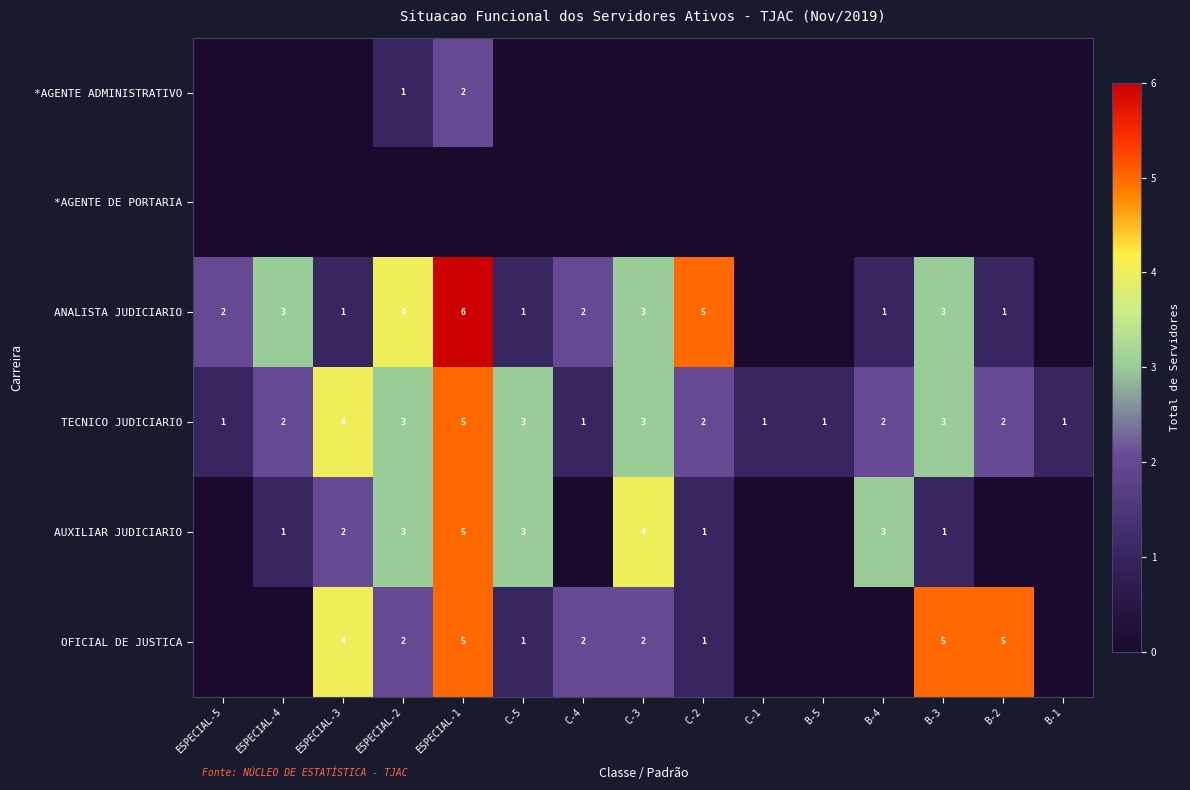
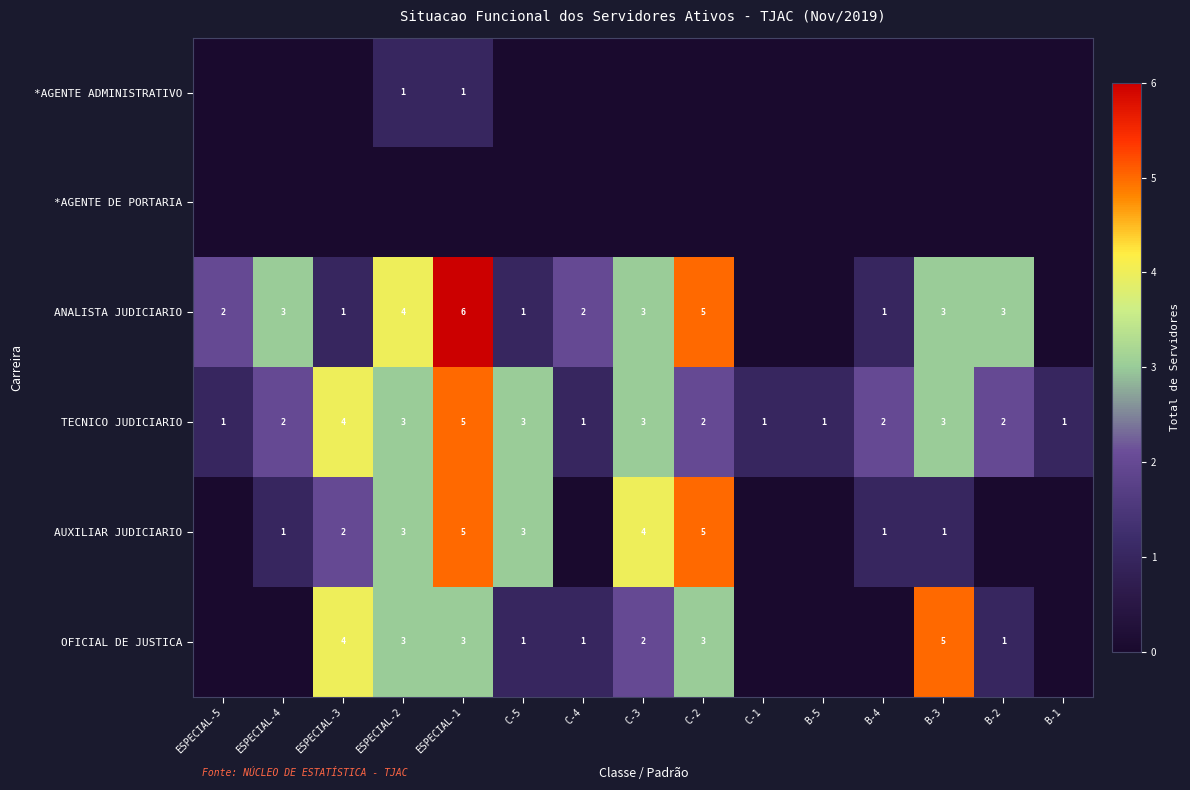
  {
    "*AGENTE ADMINISTRATIVO": {
      "ESPECIAL-2": 1,
-     "ESPECIAL-1": 2
+     "ESPECIAL-1": 1
    },
    "ANALISTA JUDICIARIO": {
      "ESPECIAL-5": 2,
      "ESPECIAL-4": 3,
      "ESPECIAL-3": 1,
      "ESPECIAL-2": 4,
      "ESPECIAL-1": 6,
      "C-5": 1,
      "C-4": 2,
      "C-3": 3,
      "C-2": 5,
      "B-4": 1,
      "B-3": 3,
-     "B-2": 1
+     "B-2": 3
    },
    "TECNICO JUDICIARIO": {
      "ESPECIAL-5": 1,
      "ESPECIAL-4": 2,
      "ESPECIAL-3": 4,
      "ESPECIAL-2": 3,
      "ESPECIAL-1": 5,
      "C-5": 3,
      "C-4": 1,
      "C-3": 3,
      "C-2": 2,
      "C-1": 1,
      "B-5": 1,
      "B-4": 2,
      "B-3": 3,
      "B-2": 2,
      "B-1": 1
    },
    "AUXILIAR JUDICIARIO": {
      "ESPECIAL-4": 1,
      "ESPECIAL-3": 2,
      "ESPECIAL-2": 3,
      "ESPECIAL-1": 5,
      "C-5": 3,
      "C-3": 4,
-     "C-2": 1,
-     "B-4": 3,
+     "C-2": 5,
+     "B-4": 1,
      "B-3": 1
    },
    "OFICIAL DE JUSTICA": {
      "ESPECIAL-3": 4,
-     "ESPECIAL-2": 2,
-     "ESPECIAL-1": 5,
+     "ESPECIAL-2": 3,
+     "ESPECIAL-1": 3,
      "C-5": 1,
-     "C-4": 2,
+     "C-4": 1,
      "C-3": 2,
-     "C-2": 1,
+     "C-2": 3,
      "B-3": 5,
-     "B-2": 5
+     "B-2": 1
    }
  }
